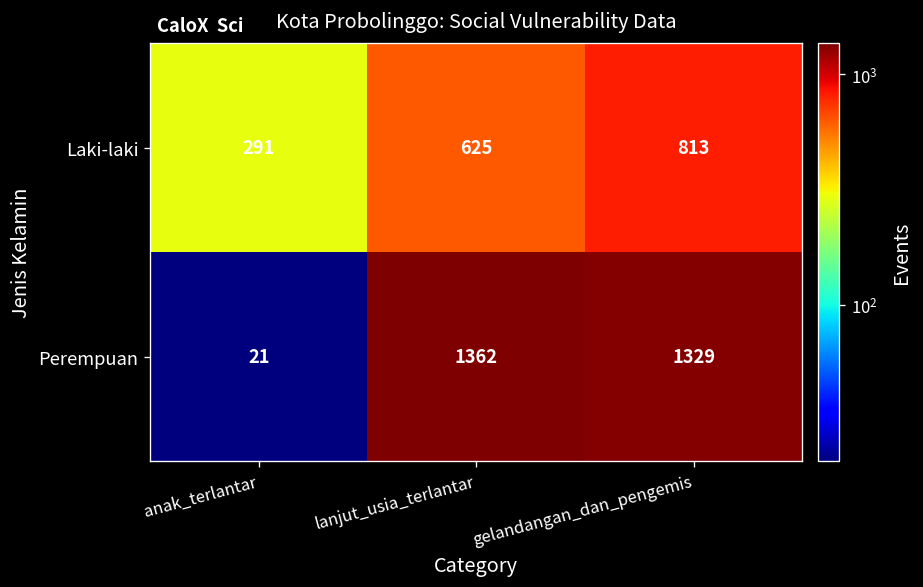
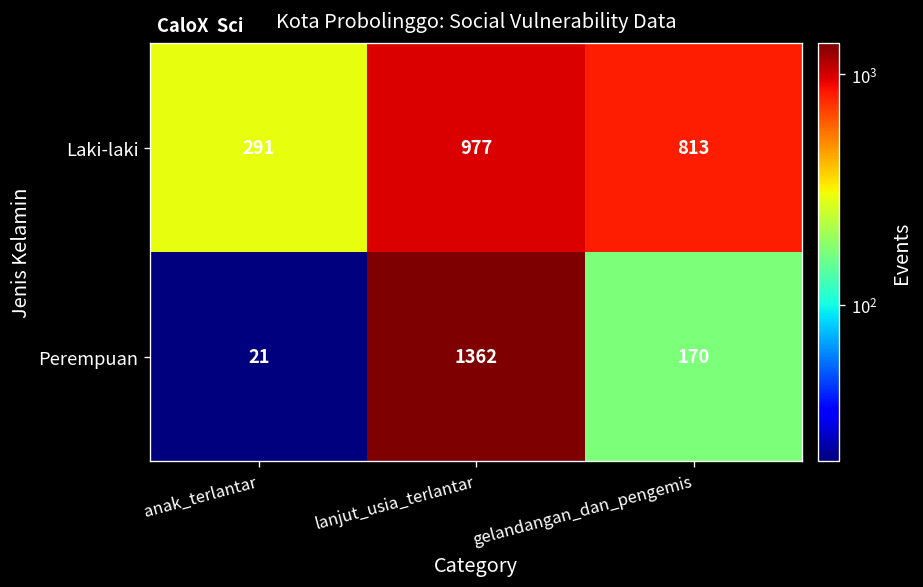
  {
    "Laki-laki": {
      "anak_terlantar": 291,
-     "lanjut_usia_terlantar": 625,
+     "lanjut_usia_terlantar": 977,
      "gelandangan_dan_pengemis": 813
    },
    "Perempuan": {
      "anak_terlantar": 21,
      "lanjut_usia_terlantar": 1362,
-     "gelandangan_dan_pengemis": 1329
+     "gelandangan_dan_pengemis": 170
    }
  }
